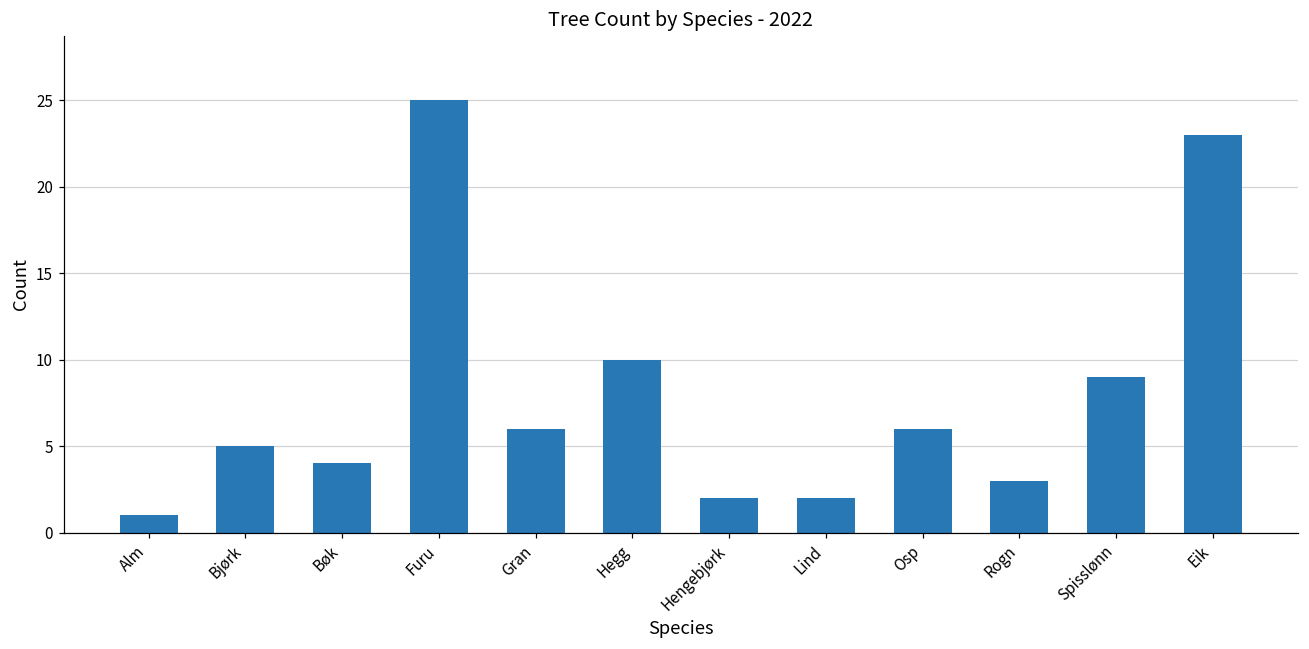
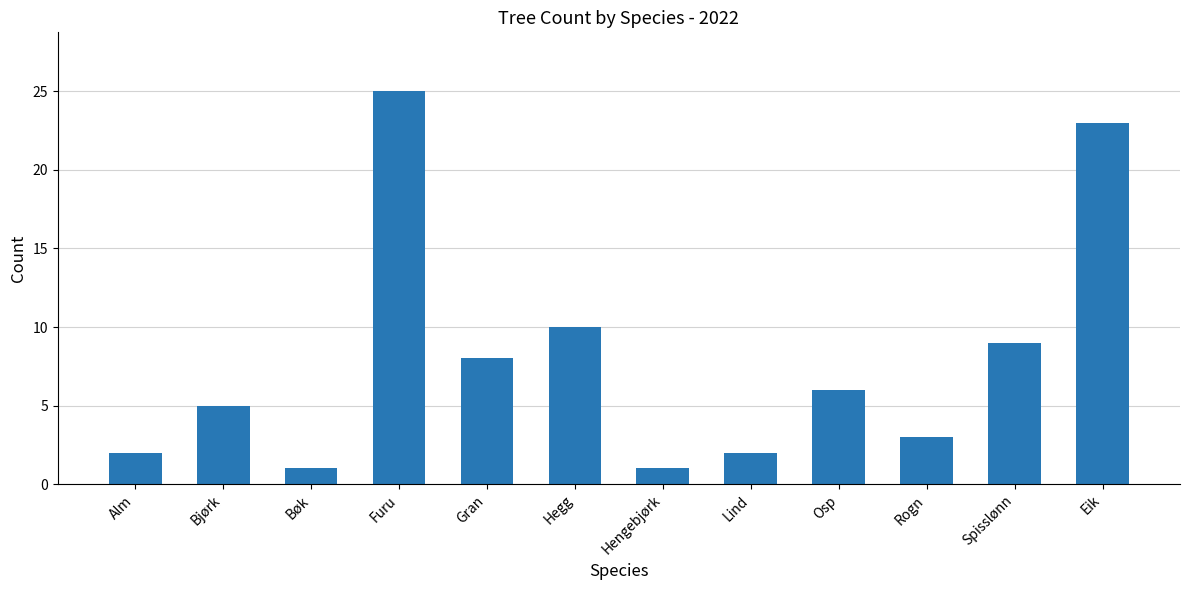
  {
-   "Alm": 1,
+   "Alm": 2,
    "Bjørk": 5,
-   "Bøk": 4,
+   "Bøk": 1,
    "Furu": 25,
-   "Gran": 6,
+   "Gran": 8,
    "Hegg": 10,
-   "Hengebjørk": 2,
+   "Hengebjørk": 1,
    "Lind": 2,
    "Osp": 6,
    "Rogn": 3,
    "Spisslønn": 9,
    "Eik": 23
  }
